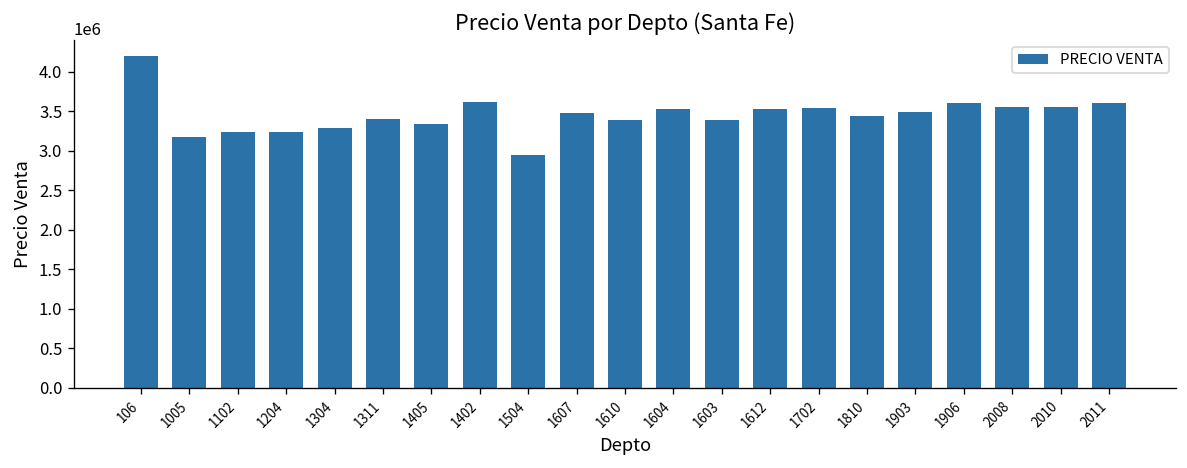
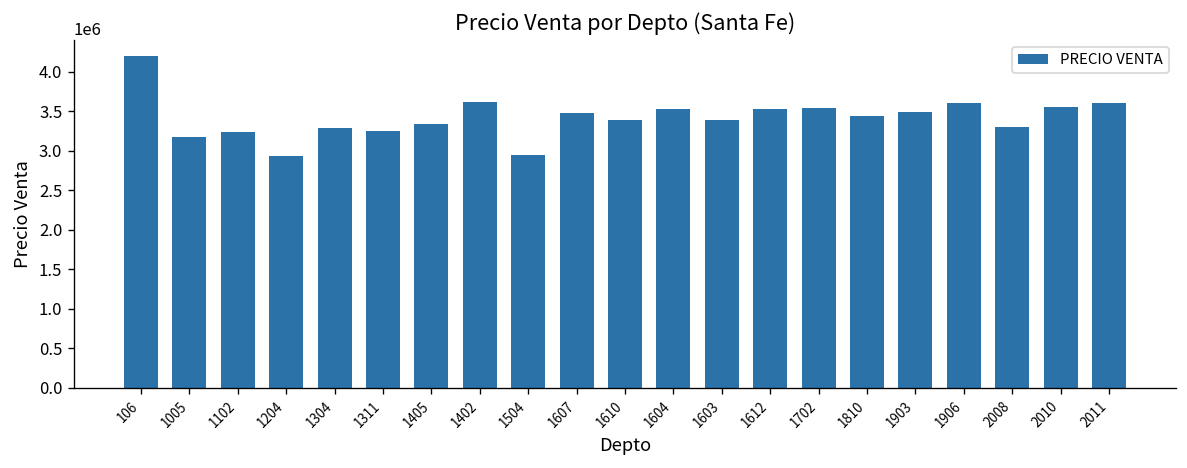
  {
    "106": 4200000,
    "1005": 3200000,
    "1102": 3200000,
-   "1204": 3200000,
+   "1204": 2900000,
    "1304": 3300000,
-   "1311": 3400000,
+   "1311": 3300000,
    "1405": 3300000,
    "1402": 3600000,
    "1504": 3000000,
    "1607": 3500000,
    "1610": 3400000,
    "1604": 3500000,
    "1603": 3400000,
    "1612": 3500000,
    "1702": 3500000,
    "1810": 3400000,
    "1903": 3500000,
    "1906": 3600000,
-   "2008": 3600000,
+   "2008": 3300000,
    "2010": 3600000,
    "2011": 3600000
  }
